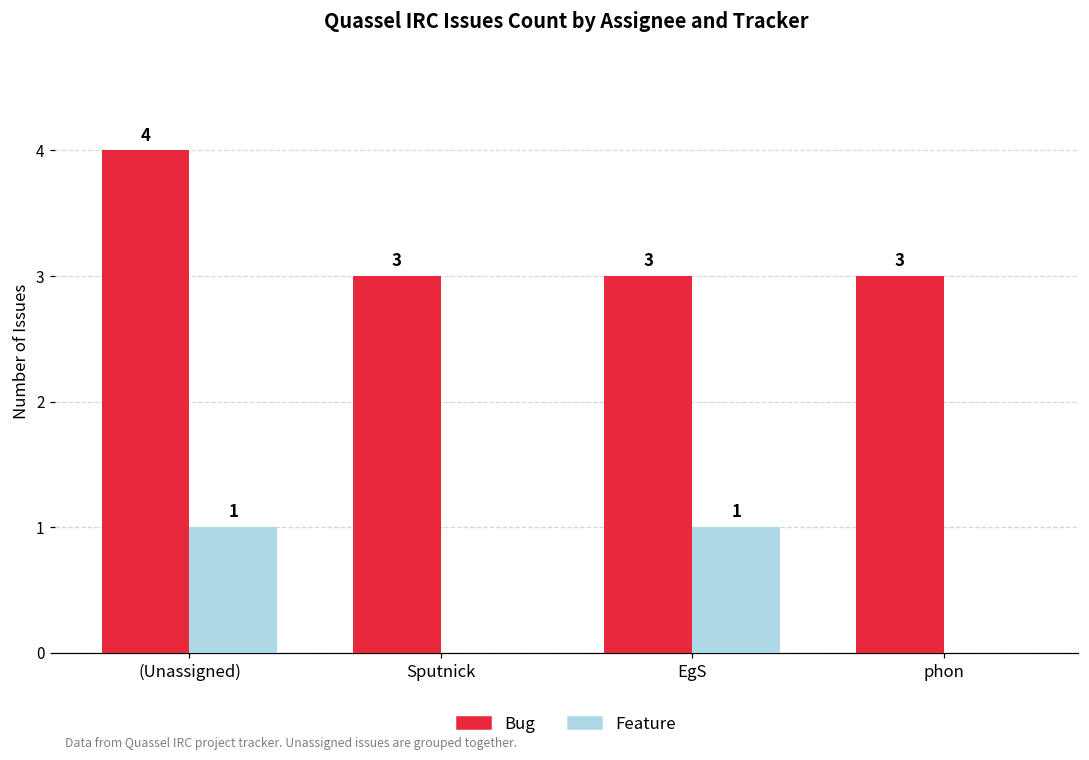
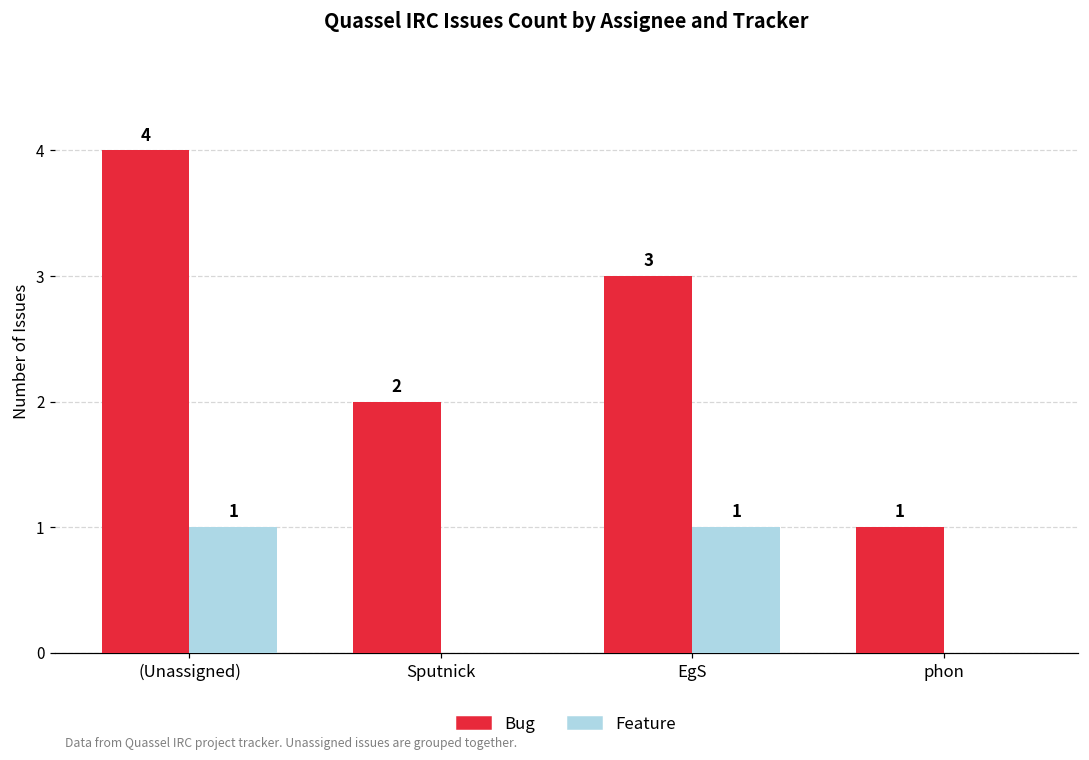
  {
    "Bug": {
      "(Unassigned)": 4,
-     "Sputnick": 3,
+     "Sputnick": 2,
      "EgS": 3,
-     "phon": 3
+     "phon": 1
    },
    "Feature": {
      "(Unassigned)": 1,
      "EgS": 1
    }
  }
